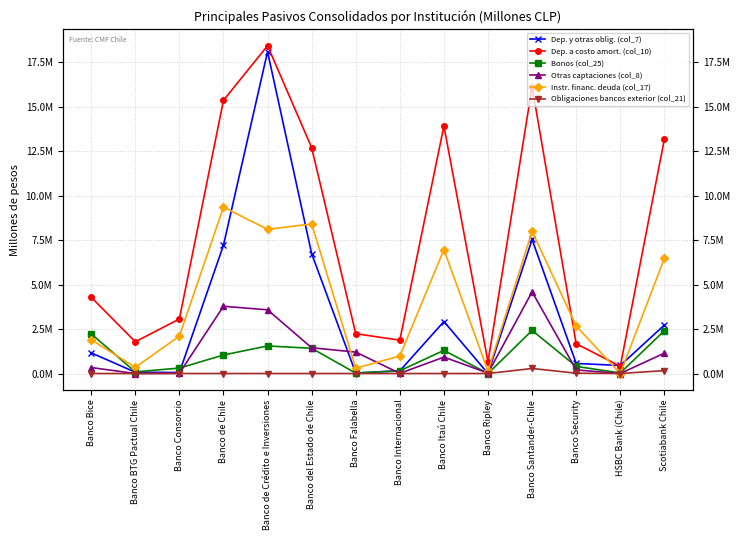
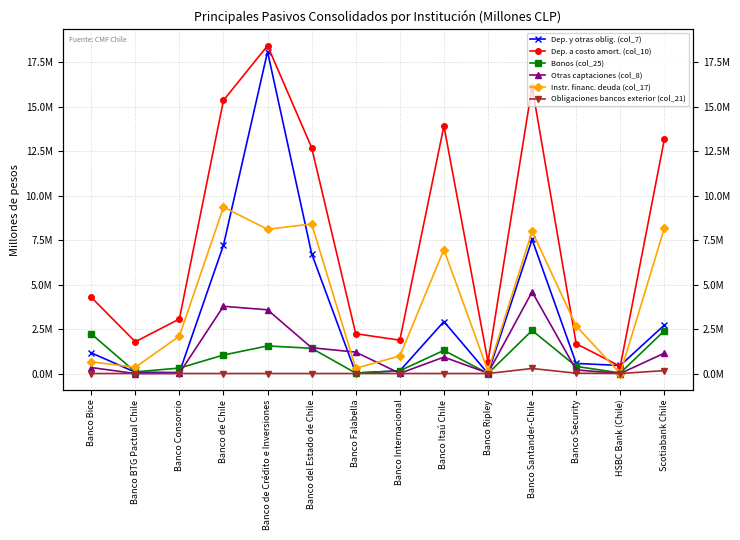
  {
    "Dep. y otras oblig. (col_7)": {
      "Banco Bice": 1200000,
      "Banco de Chile": 7200000,
      "Banco de Crédito e Inversiones": 18100000,
      "Banco del Estado de Chile": 6700000,
      "Banco Itaú Chile": 2900000,
      "Banco Santander-Chile": 7500000,
      "Banco Security": 600000,
      "Scotiabank Chile": 2700000
    },
    "Dep. a costo amort. (col_10)": {
      "Banco Bice": 4300000,
      "Banco BTG Pactual Chile": 1800000,
      "Banco Consorcio": 3100000,
      "Banco de Chile": 15400000,
      "Banco de Crédito e Inversiones": 18400000,
      "Banco del Estado de Chile": 12700000,
      "Banco Falabella": 2200000,
      "Banco Internacional": 1900000,
      "Banco Itaú Chile": 13900000,
      "Banco Ripley": 700000,
      "Banco Security": 1700000,
      "Scotiabank Chile": 13200000
    },
    "Bonos (col_25)": {
      "Banco Bice": 2200000,
      "Banco Consorcio": 300000,
      "Banco de Chile": 1000000,
      "Banco de Crédito e Inversiones": 1600000,
      "Banco Itaú Chile": 1300000,
      "Banco Santander-Chile": 2400000,
      "Banco Security": 400000,
      "Scotiabank Chile": 2400000
    },
    "Otras captaciones (col_8)": {
      "Banco Bice": 300000,
      "Banco de Chile": 3800000,
      "Banco de Crédito e Inversiones": 3600000,
      "Banco Falabella": 1200000,
      "Banco Itaú Chile": 900000,
      "Banco Santander-Chile": 4600000,
      "Banco Security": 200000,
      "Scotiabank Chile": 1100000
    },
    "Instr. financ. deuda (col_17)": {
-     "Banco Bice": 1900000,
+     "Banco Bice": 700000,
      "Banco BTG Pactual Chile": 300000,
      "Banco Consorcio": 2100000,
      "Banco de Chile": 9400000,
      "Banco de Crédito e Inversiones": 8100000,
      "Banco del Estado de Chile": 8400000,
      "Banco Falabella": 300000,
      "Banco Internacional": 1000000,
      "Banco Itaú Chile": 7000000,
      "Banco Santander-Chile": 8000000,
      "Banco Security": 2700000,
-     "Scotiabank Chile": 6500000
+     "Scotiabank Chile": 8200000
    },
    "Obligaciones bancos exterior (col_21)": {
      "Banco Bice": 0,
      "Banco de Chile": 0,
      "Banco de Crédito e Inversiones": 0,
      "Banco del Estado de Chile": 0,
      "Banco Itaú Chile": 0,
      "Banco Santander-Chile": 300000,
      "Banco Security": 0,
      "Scotiabank Chile": 200000
    }
  }
